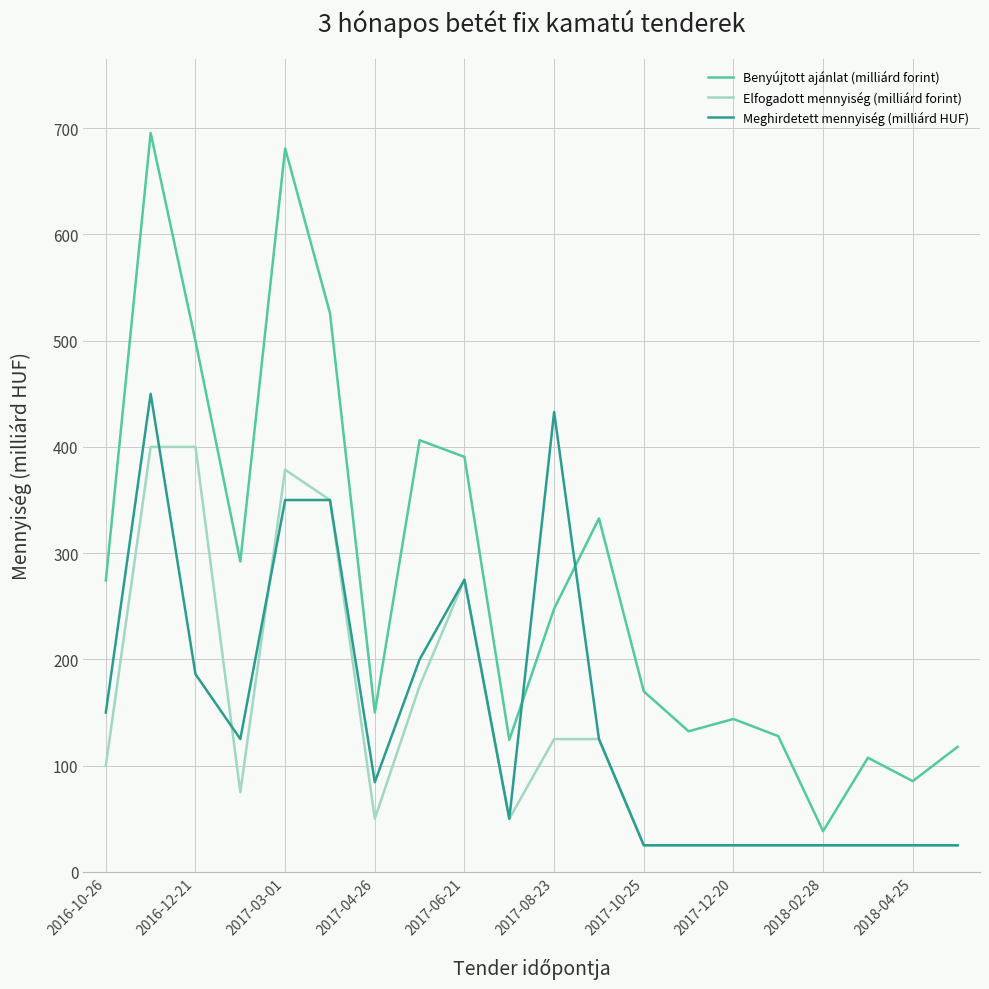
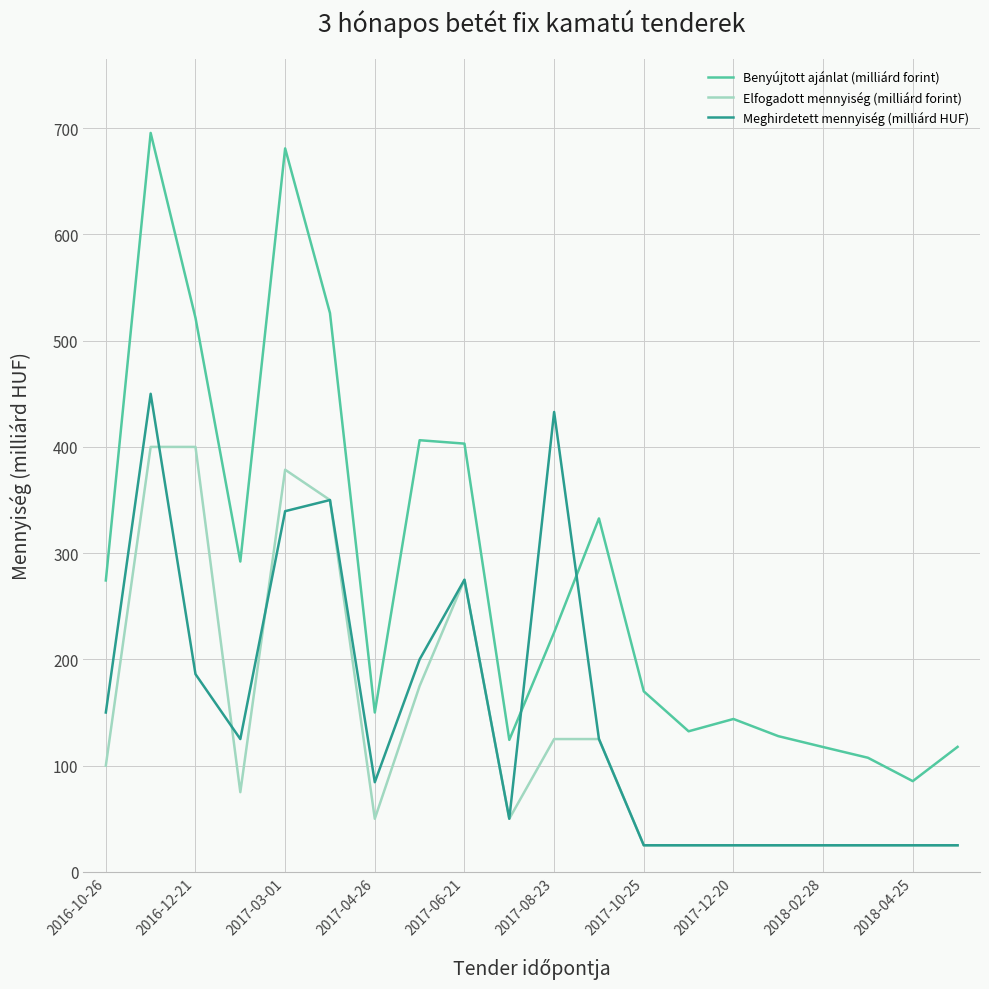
  {
    "Benyújtott ajánlat (milliárd forint)": {
      "2016-10-26": 274,
-     "2016-12-21": 500,
+     "2016-12-21": 522,
      "2017-03-01": 681,
      "2017-04-26": 150,
-     "2017-06-21": 391,
-     "2017-08-23": 248,
+     "2017-06-21": 403,
+     "2017-08-23": 225,
      "2017-10-25": 170,
      "2017-12-20": 144,
-     "2018-02-28": 38,
+     "2018-02-28": 118,
      "2018-04-25": 85
    },
    "Elfogadott mennyiség (milliárd forint)": {
      "2016-10-26": 100,
      "2016-12-21": 400,
      "2017-03-01": 379,
      "2017-04-26": 50,
      "2017-08-23": 125
    },
    "Meghirdetett mennyiség (milliárd HUF)": {
      "2016-10-26": 150,
      "2016-12-21": 186,
-     "2017-03-01": 350,
+     "2017-03-01": 340,
      "2017-04-26": 84,
      "2017-08-23": 433
    }
  }
